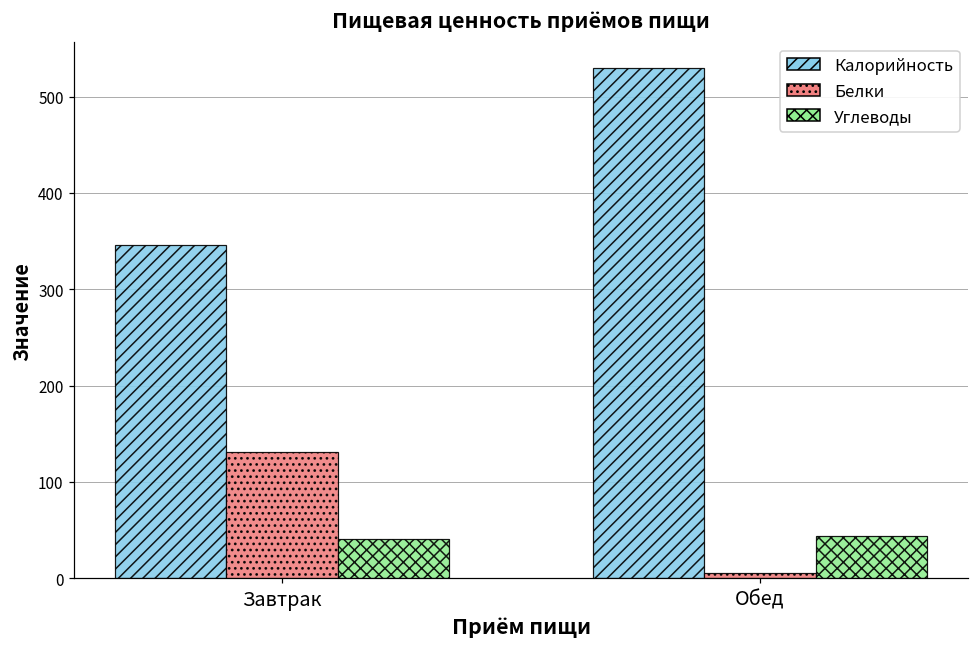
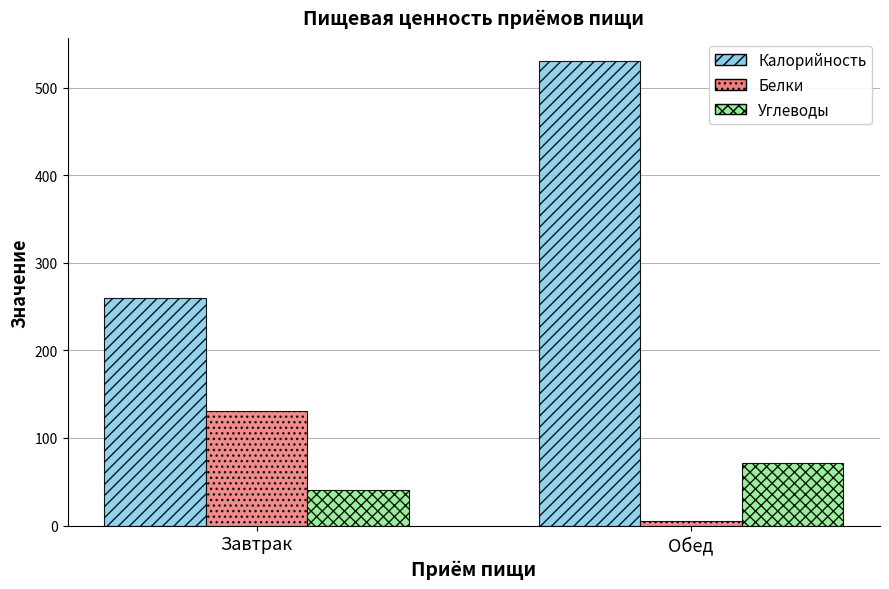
  {
    "Калорийность": {
-     "Завтрак": 350,
+     "Завтрак": 260,
      "Обед": 530
    },
    "Белки": {
      "Завтрак": 130,
      "Обед": 10
    },
    "Углеводы": {
      "Завтрак": 40,
-     "Обед": 40
+     "Обед": 70
    }
  }
